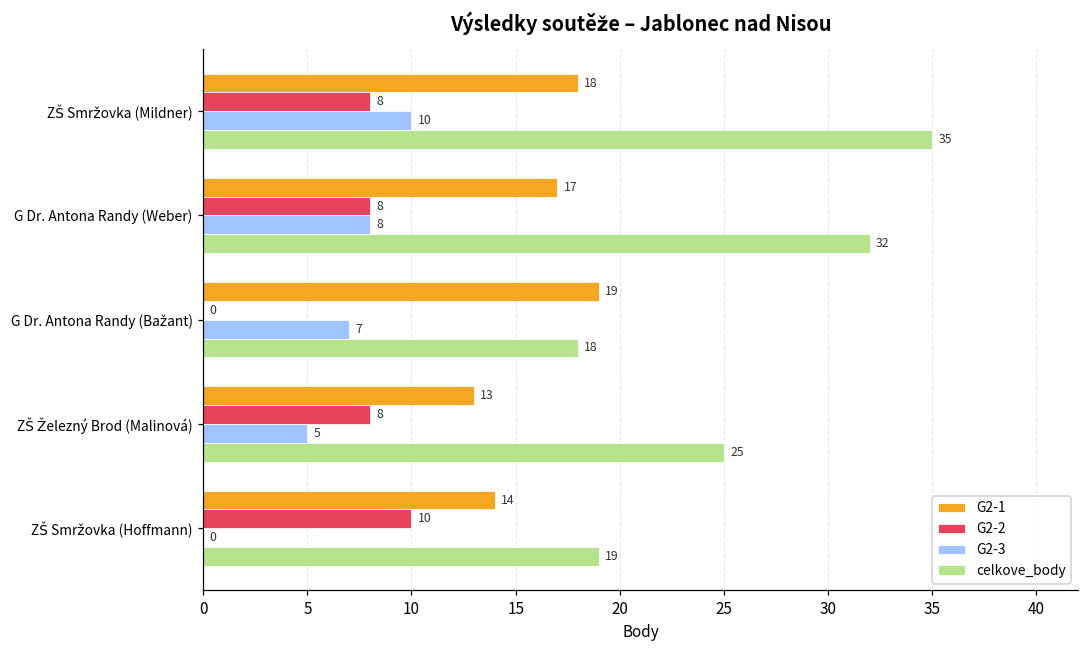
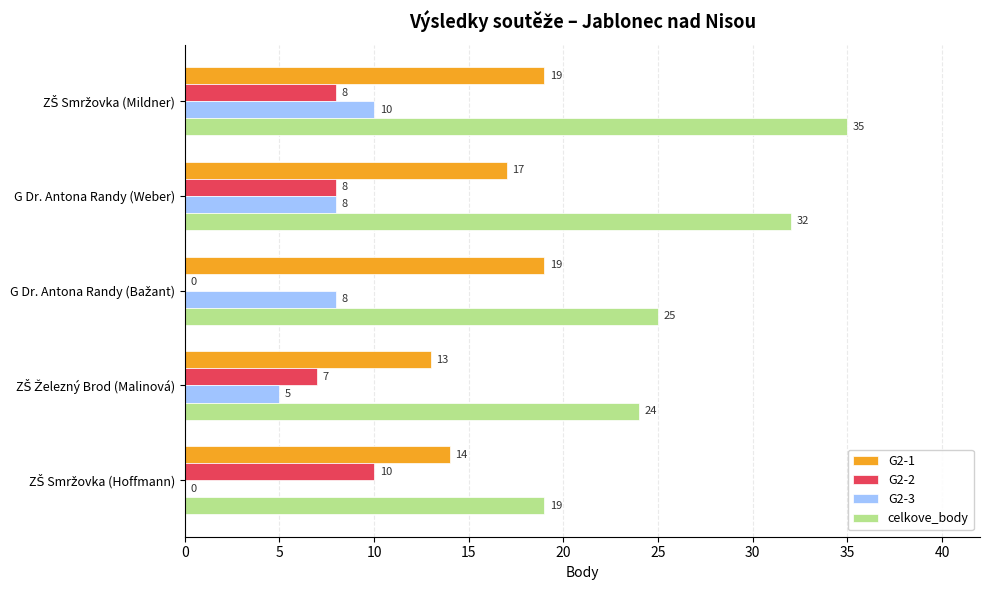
  {
    "G2-1": {
-     "ZŠ Smržovka (Mildner)": 18,
+     "ZŠ Smržovka (Mildner)": 19,
      "G Dr. Antona Randy (Weber)": 17,
      "G Dr. Antona Randy (Bažant)": 19,
      "ZŠ Železný Brod (Malinová)": 13,
      "ZŠ Smržovka (Hoffmann)": 14
    },
    "G2-2": {
      "ZŠ Smržovka (Mildner)": 8,
      "G Dr. Antona Randy (Weber)": 8,
      "G Dr. Antona Randy (Bažant)": 0,
-     "ZŠ Železný Brod (Malinová)": 8,
+     "ZŠ Železný Brod (Malinová)": 7,
      "ZŠ Smržovka (Hoffmann)": 10
    },
    "G2-3": {
      "ZŠ Smržovka (Mildner)": 10,
      "G Dr. Antona Randy (Weber)": 8,
-     "G Dr. Antona Randy (Bažant)": 7,
+     "G Dr. Antona Randy (Bažant)": 8,
      "ZŠ Železný Brod (Malinová)": 5,
      "ZŠ Smržovka (Hoffmann)": 0
    },
    "celkove_body": {
      "ZŠ Smržovka (Mildner)": 35,
      "G Dr. Antona Randy (Weber)": 32,
-     "G Dr. Antona Randy (Bažant)": 18,
-     "ZŠ Železný Brod (Malinová)": 25,
+     "G Dr. Antona Randy (Bažant)": 25,
+     "ZŠ Železný Brod (Malinová)": 24,
      "ZŠ Smržovka (Hoffmann)": 19
    }
  }
